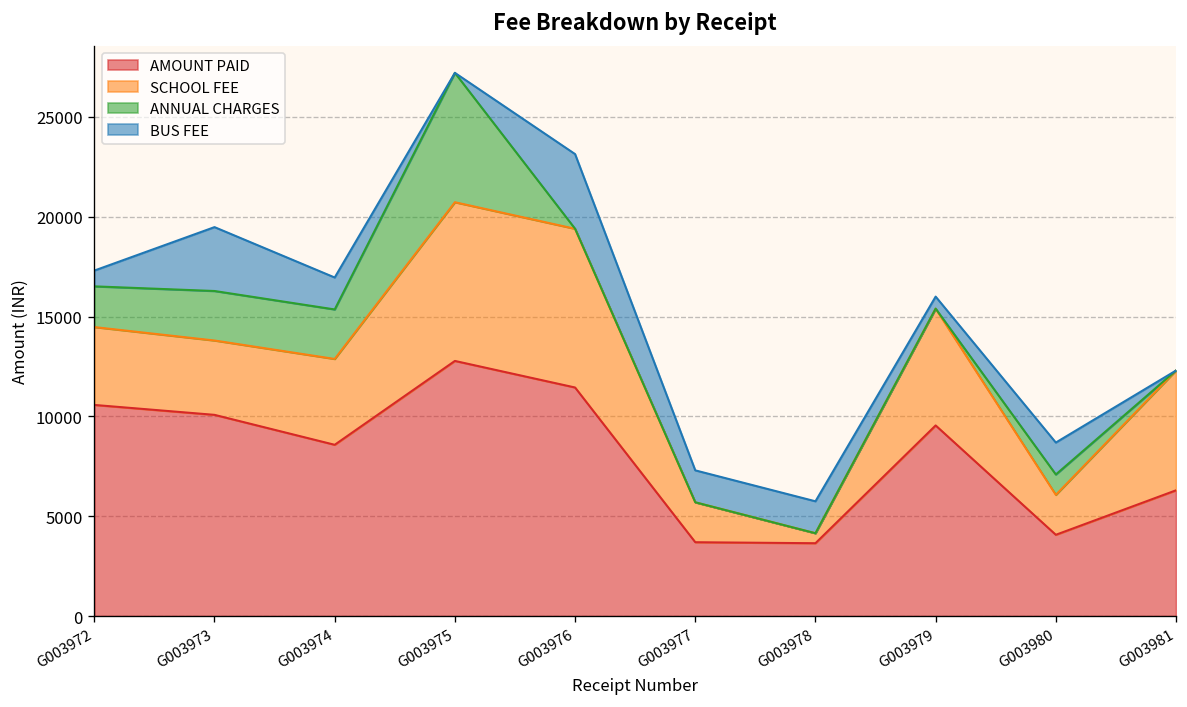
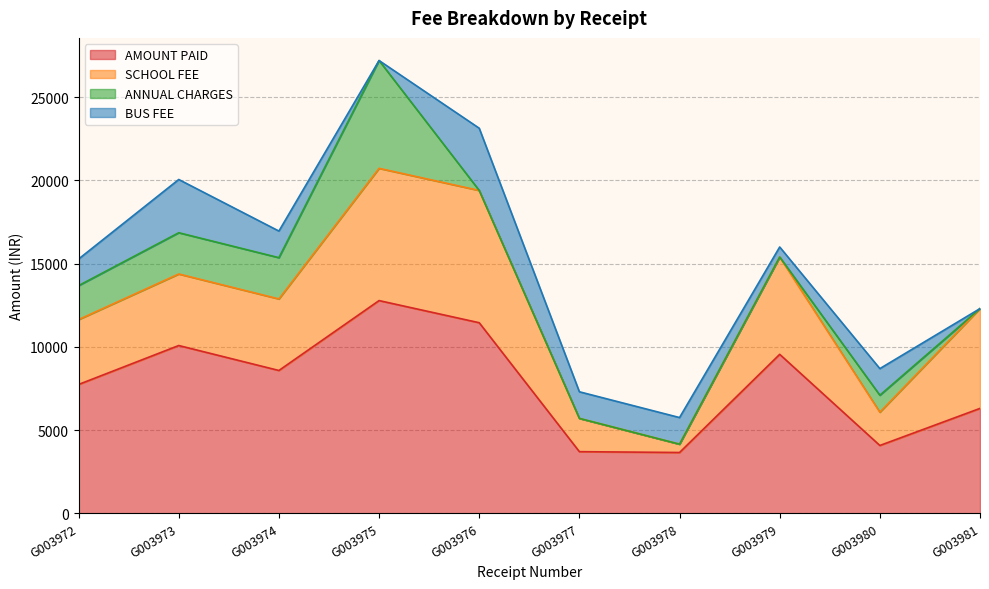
  {
    "AMOUNT PAID": {
-     "G003972": 10600,
+     "G003972": 7700,
      "G003973": 10100,
      "G003974": 8600,
      "G003975": 12800,
      "G003976": 11500,
      "G003977": 3700,
      "G003978": 3700,
      "G003979": 9600,
      "G003980": 4100,
      "G003981": 6300
    },
    "SCHOOL FEE": {
      "G003972": 3900,
-     "G003973": 3700,
+     "G003973": 4300,
      "G003974": 4300,
      "G003975": 8000,
      "G003980": 2000
    },
    "ANNUAL CHARGES": {
      "G003972": 2000,
      "G003973": 2500,
      "G003974": 2500,
      "G003980": 1000
    },
    "BUS FEE": {
-     "G003972": 800,
+     "G003972": 1600,
      "G003973": 3200,
      "G003974": 1600,
      "G003976": 3700,
      "G003977": 1600,
      "G003978": 1600,
      "G003979": 600,
      "G003980": 1600
    }
  }
